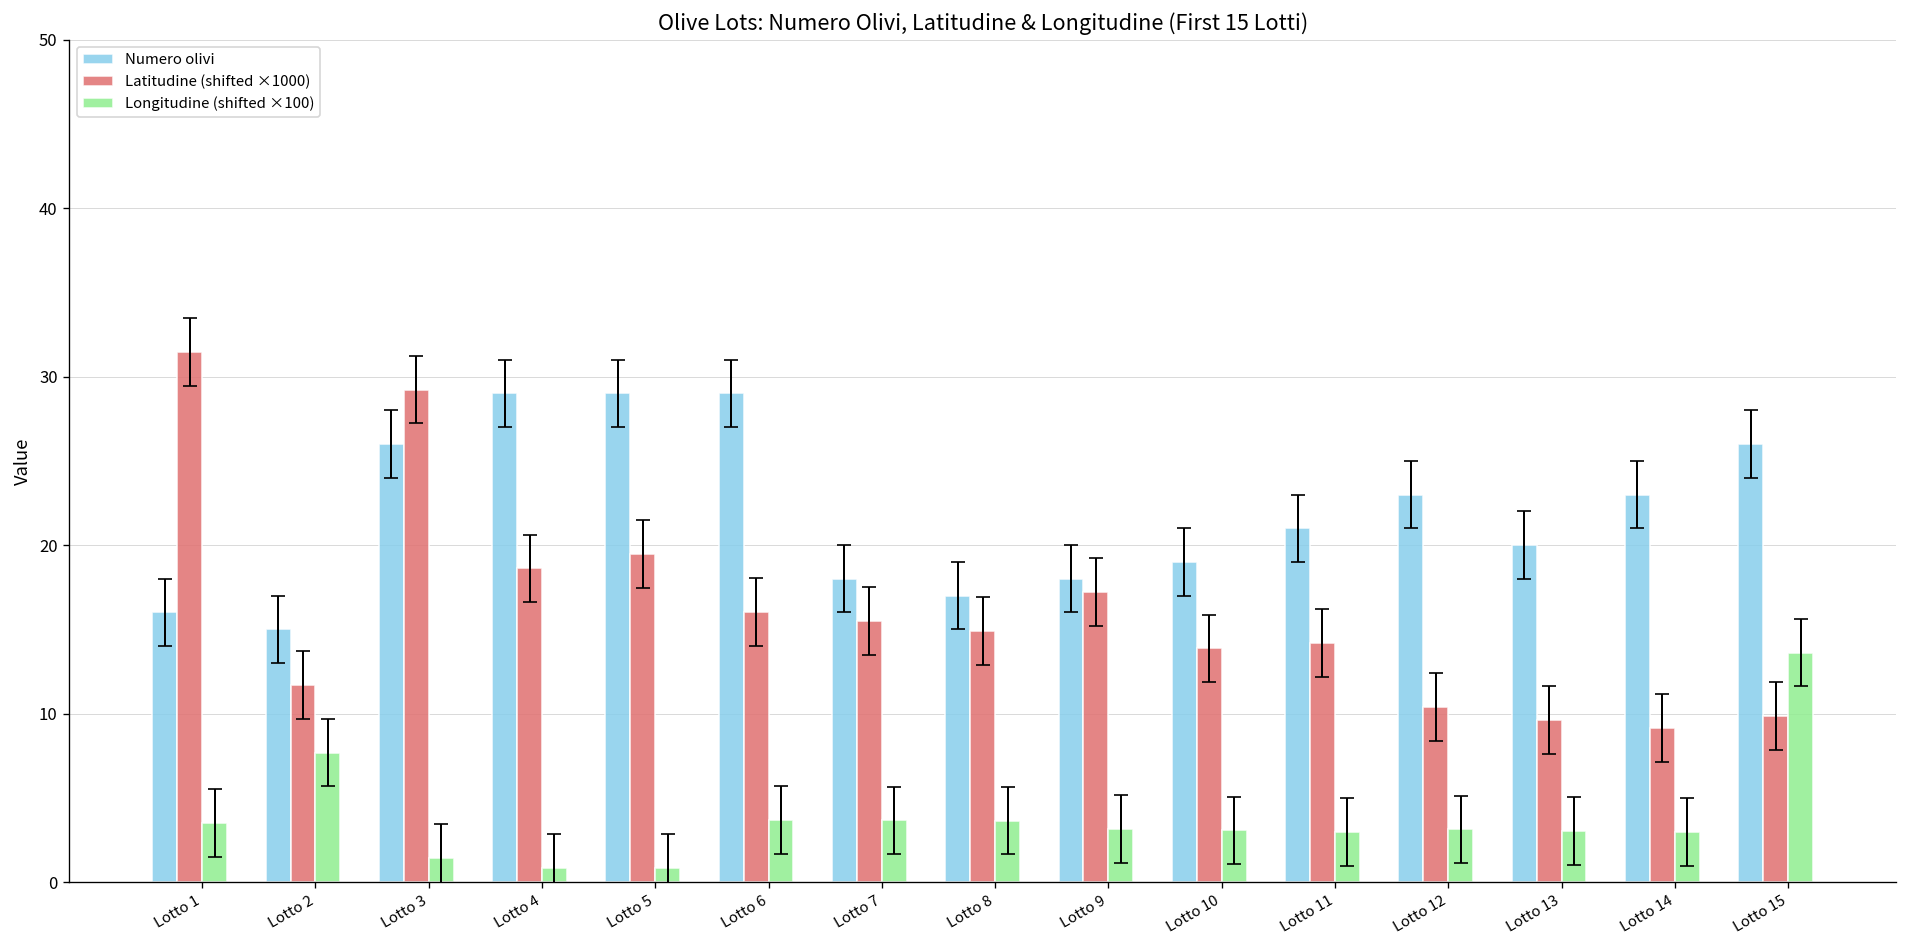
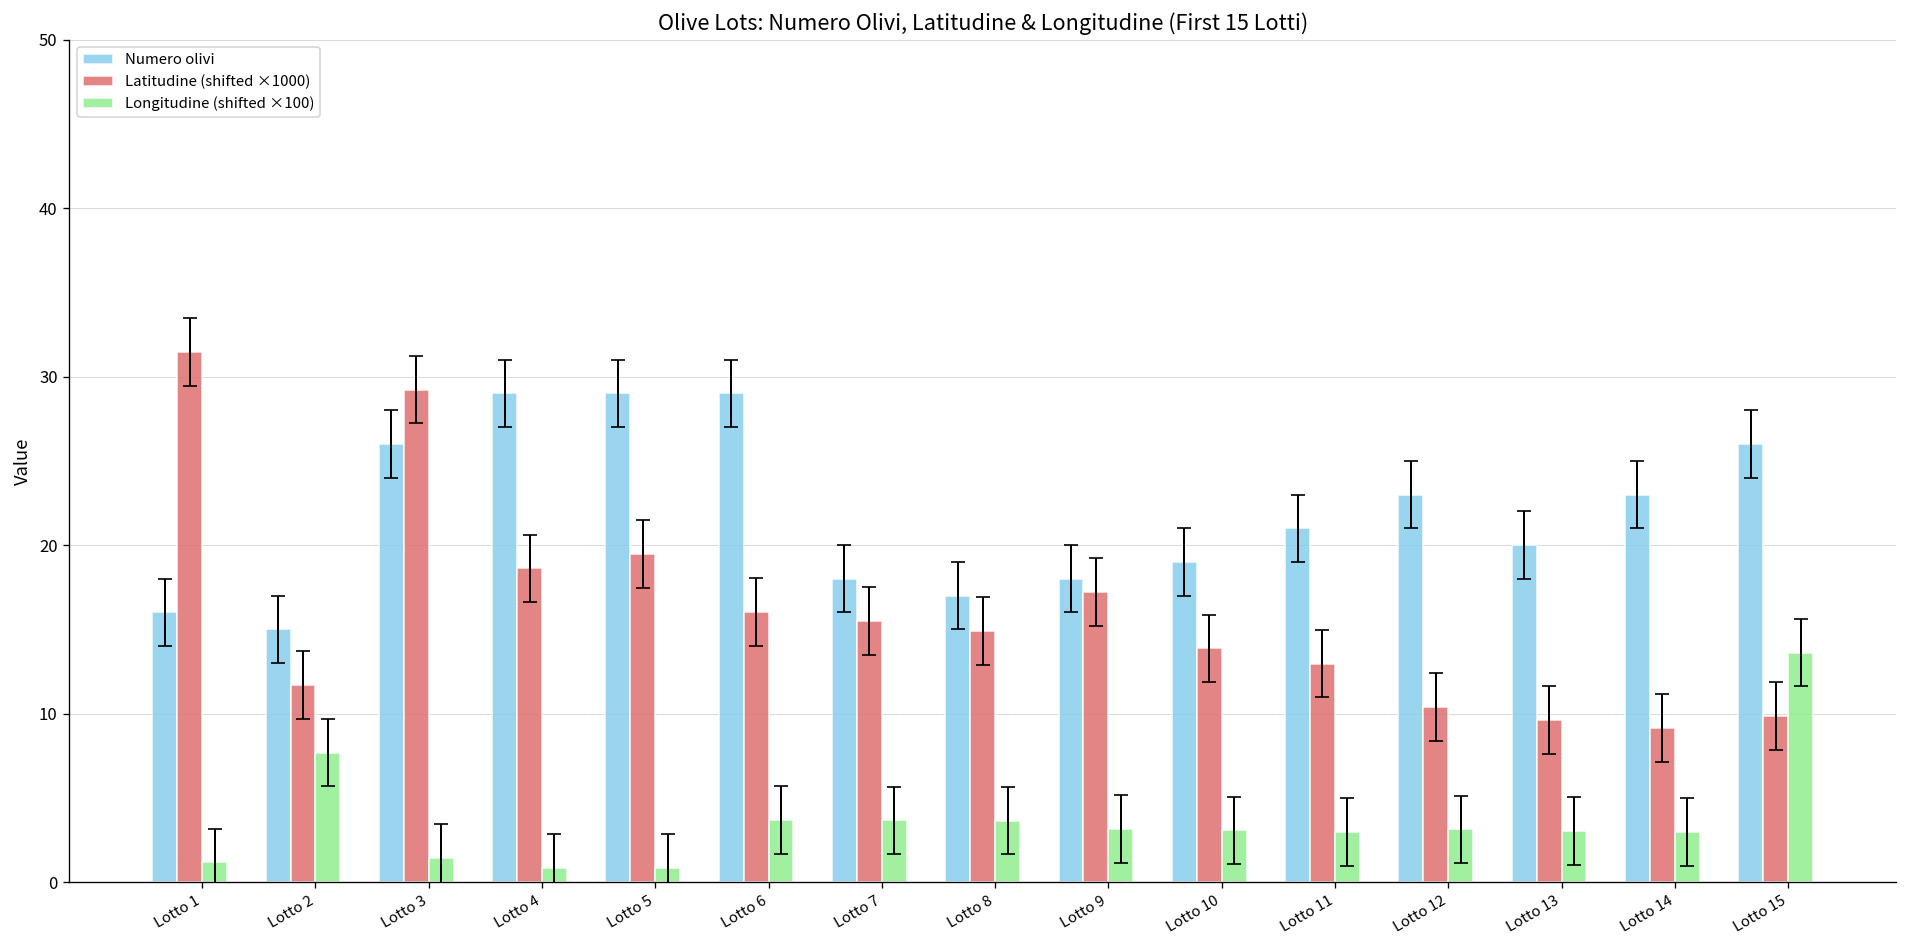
  {
    "Numero olivi": {
      "Lotto 1": 16.0,
      "Lotto 2": 15.0,
      "Lotto 3": 26.0,
      "Lotto 4": 29.0,
      "Lotto 5": 29.0,
      "Lotto 6": 29.0,
      "Lotto 7": 18.0,
      "Lotto 8": 17.0,
      "Lotto 9": 18.0,
      "Lotto 10": 19.0,
      "Lotto 11": 21.0,
      "Lotto 12": 23.0,
      "Lotto 13": 20.0,
      "Lotto 14": 23.0,
      "Lotto 15": 26.0
    },
    "Latitudine (shifted ×1000)": {
      "Lotto 1": 31.5,
      "Lotto 2": 11.7,
      "Lotto 3": 29.2,
      "Lotto 4": 18.6,
      "Lotto 5": 19.5,
      "Lotto 6": 16.0,
      "Lotto 7": 15.5,
      "Lotto 8": 14.9,
      "Lotto 9": 17.2,
      "Lotto 10": 13.9,
-     "Lotto 11": 14.2,
+     "Lotto 11": 13.0,
      "Lotto 12": 10.4,
      "Lotto 13": 9.6,
      "Lotto 14": 9.1,
      "Lotto 15": 9.9
    },
    "Longitudine (shifted ×100)": {
-     "Lotto 1": 3.5,
+     "Lotto 1": 1.2,
      "Lotto 2": 7.7,
      "Lotto 3": 1.4,
      "Lotto 4": 0.8,
      "Lotto 5": 0.9,
      "Lotto 6": 3.7,
      "Lotto 7": 3.7,
      "Lotto 8": 3.6,
      "Lotto 9": 3.1,
      "Lotto 10": 3.1,
      "Lotto 11": 3.0,
      "Lotto 12": 3.1,
      "Lotto 13": 3.0,
      "Lotto 14": 3.0,
      "Lotto 15": 13.6
    }
  }
